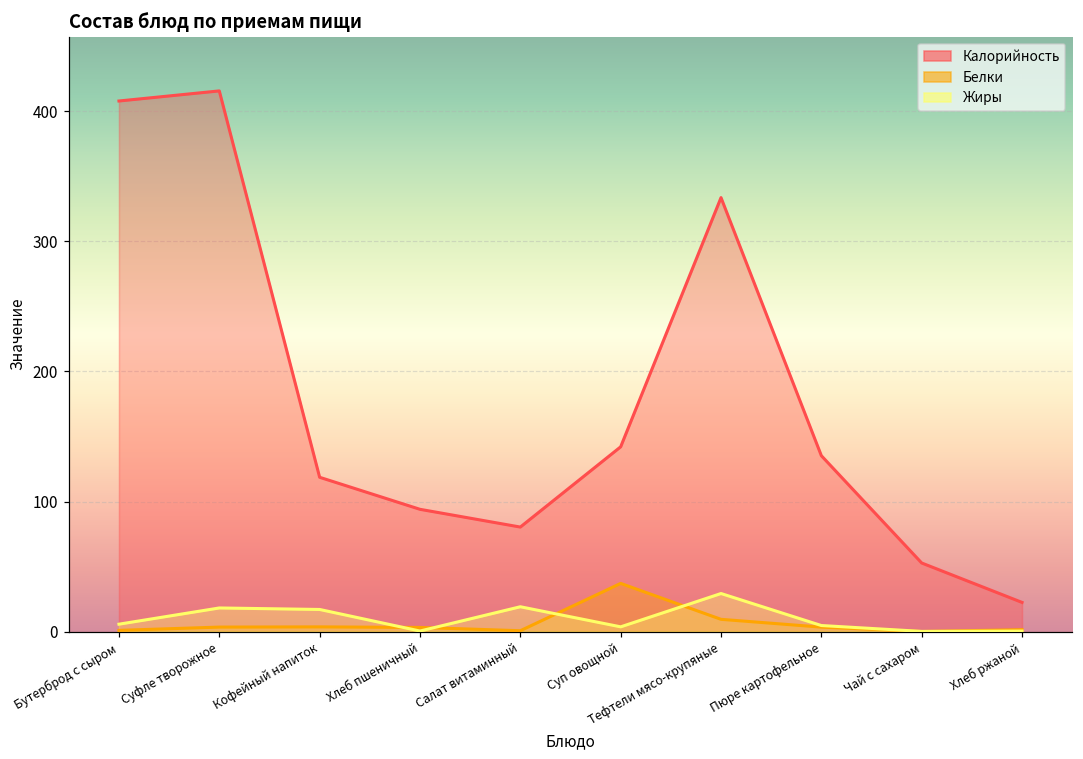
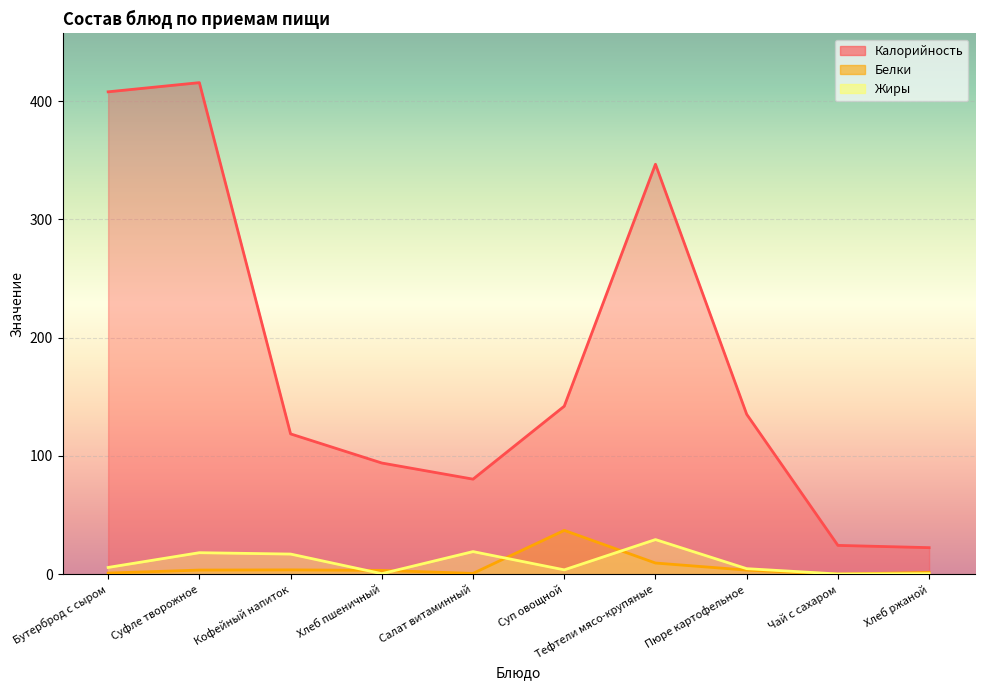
  {
    "Калорийность": {
      "Бутерброд с сыром": 408,
      "Суфле творожное": 416,
      "Кофейный напиток": 119,
      "Хлеб пшеничный": 94,
      "Салат витаминный": 80,
      "Суп овощной": 142,
-     "Тефтели мясо-крупяные": 334,
+     "Тефтели мясо-крупяные": 347,
      "Пюре картофельное": 135,
-     "Чай с сахаром": 53,
+     "Чай с сахаром": 24,
      "Хлеб ржаной": 22
    },
    "Белки": {
      "Бутерброд с сыром": 1,
      "Суфле творожное": 3,
      "Кофейный напиток": 4,
      "Хлеб пшеничный": 3,
      "Салат витаминный": 1,
      "Суп овощной": 37,
      "Тефтели мясо-крупяные": 9
    },
    "Жиры": {
      "Бутерброд с сыром": 6,
      "Суфле творожное": 18,
      "Кофейный напиток": 17,
      "Хлеб пшеничный": 0,
      "Салат витаминный": 19,
      "Суп овощной": 4,
      "Тефтели мясо-крупяные": 29
    }
  }
